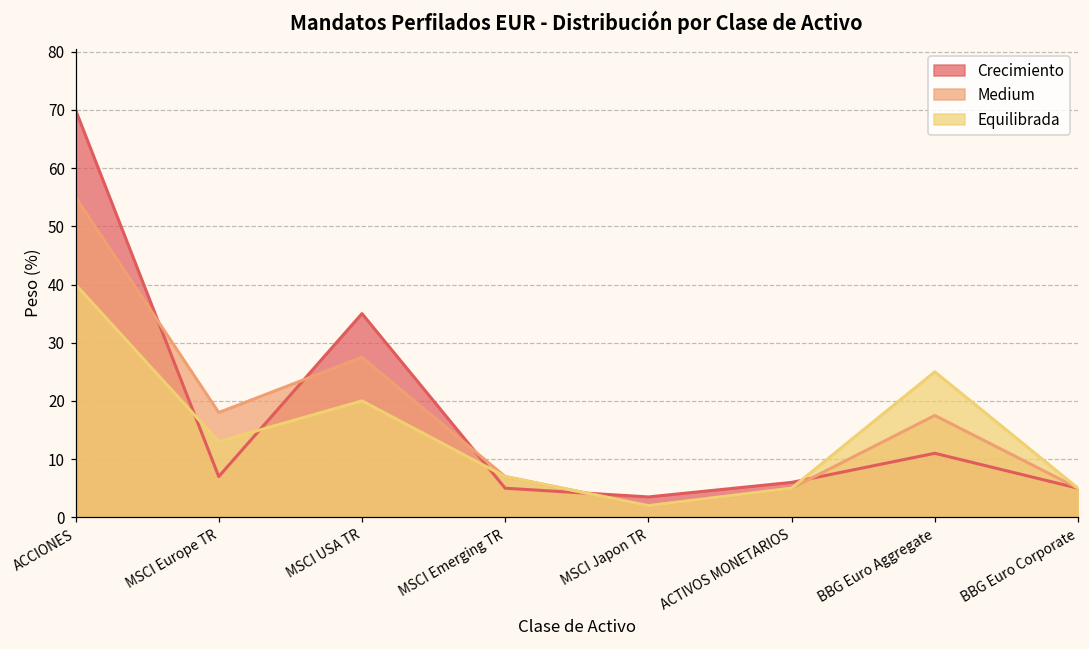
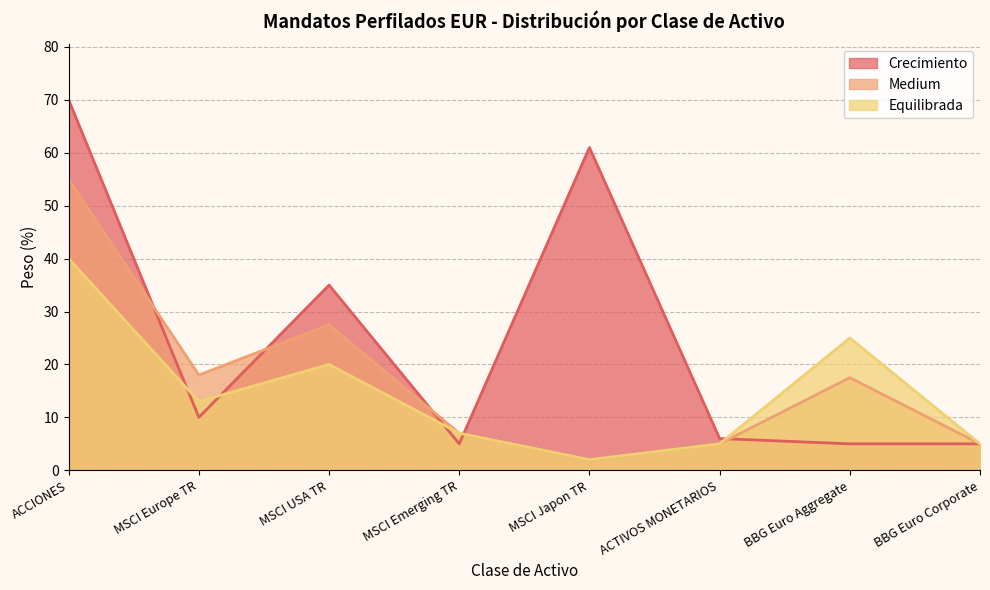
  {
    "Crecimiento": {
      "ACCIONES": 70,
-     "MSCI Europe TR": 7,
+     "MSCI Europe TR": 10,
      "MSCI USA TR": 35,
      "MSCI Emerging TR": 5,
-     "MSCI Japon TR": 4,
+     "MSCI Japon TR": 61,
      "ACTIVOS MONETARIOS": 6,
-     "BBG Euro Aggregate": 11
+     "BBG Euro Aggregate": 5
    }
  }
